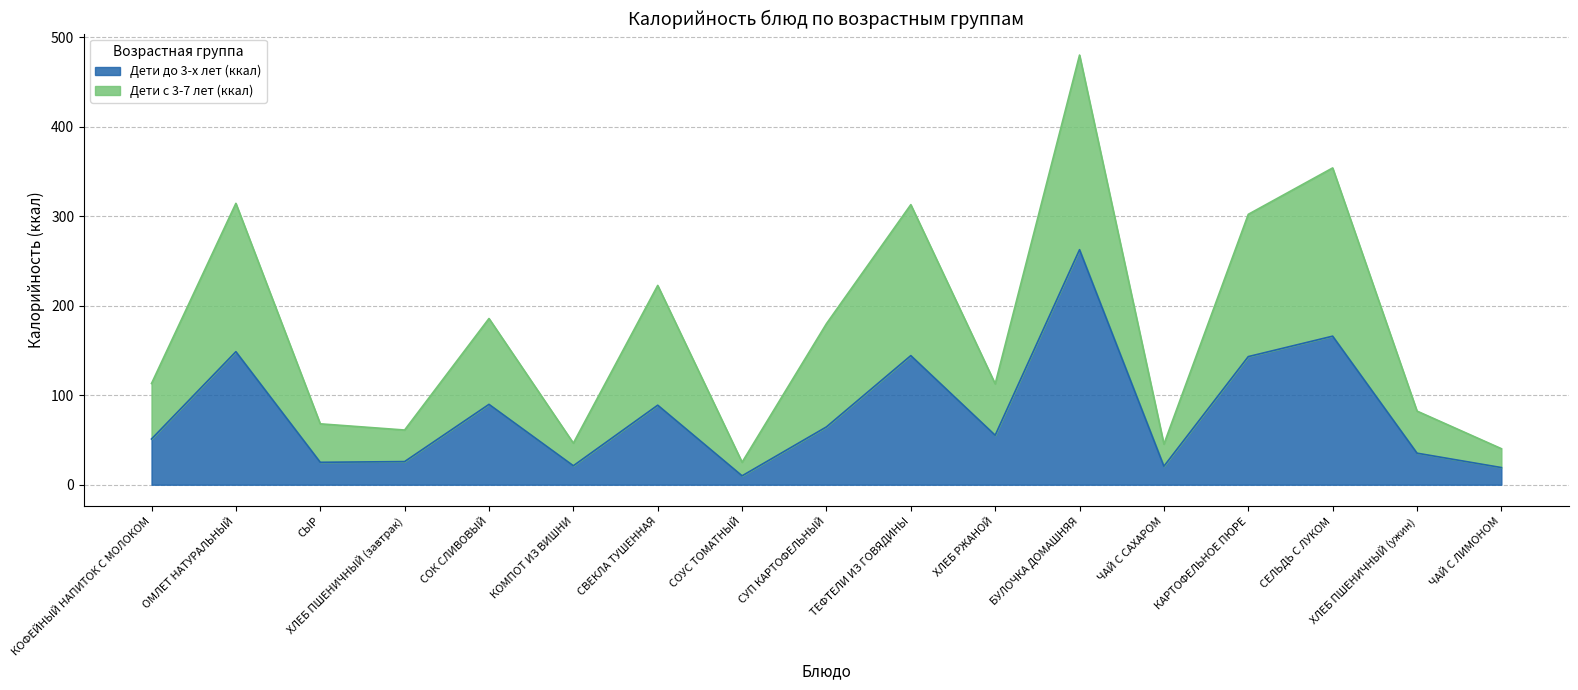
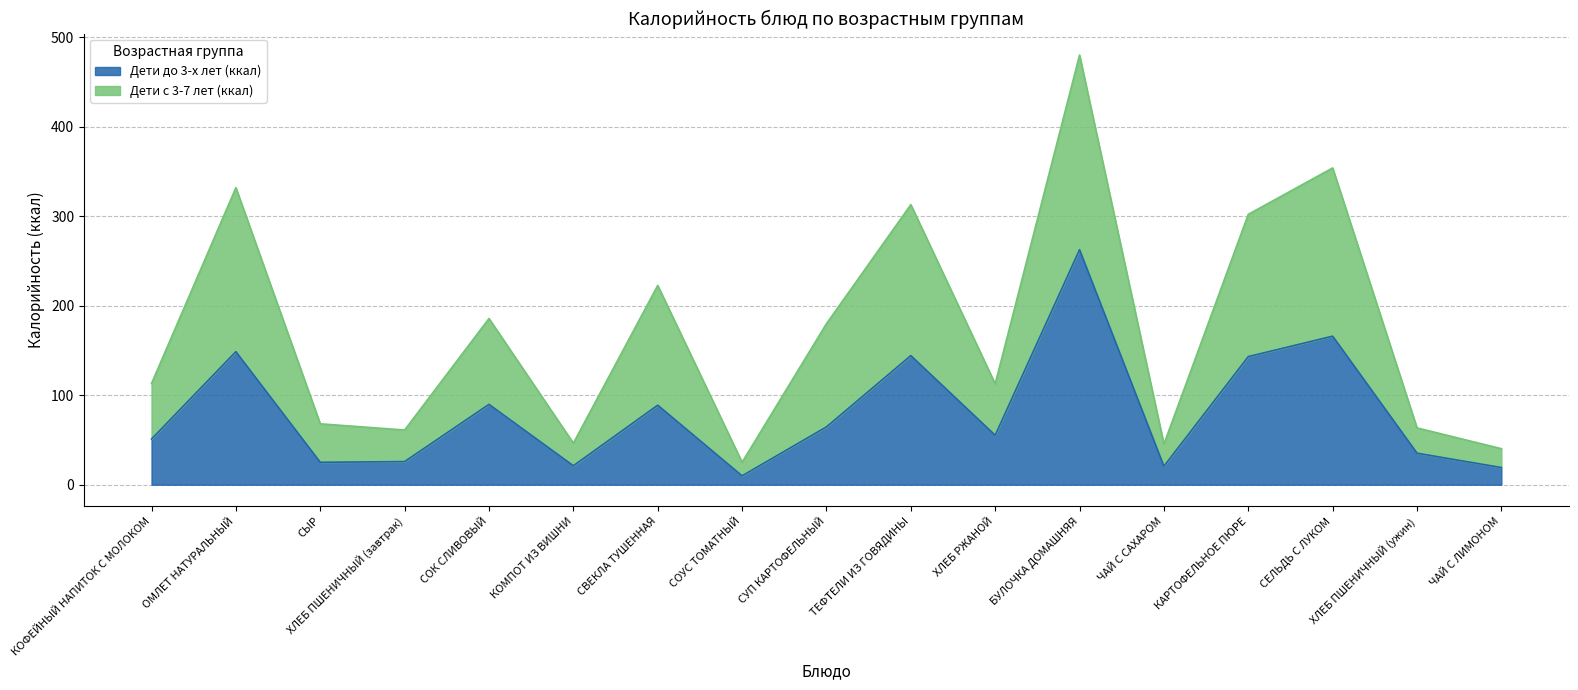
  {
    "Дети до 3-х лет (ккал)": {
      "КОФЕЙНЫЙ НАПИТОК С МОЛОКОМ": 50,
      "ОМЛЕТ НАТУРАЛЬНЫЙ": 150,
      "СЫР": 30,
      "ХЛЕБ ПШЕНИЧНЫЙ (завтрак)": 30,
      "СОК СЛИВОВЫЙ": 90,
      "КОМПОТ ИЗ ВИШНИ": 20,
      "СВЕКЛА ТУШЕННАЯ": 90,
      "СОУС ТОМАТНЫЙ": 10,
      "СУП КАРТОФЕЛЬНЫЙ": 60,
      "ТЕФТЕЛИ ИЗ ГОВЯДИНЫ": 140,
      "ХЛЕБ РЖАНОЙ": 60,
      "БУЛОЧКА ДОМАШНЯЯ": 260,
      "ЧАЙ С САХАРОМ": 20,
      "КАРТОФЕЛЬНОЕ ПЮРЕ": 140,
      "СЕЛЬДЬ С ЛУКОМ": 170,
      "ХЛЕБ ПШЕНИЧНЫЙ (ужин)": 40,
      "ЧАЙ С ЛИМОНОМ": 20
    },
    "Дети с 3-7 лет (ккал)": {
      "КОФЕЙНЫЙ НАПИТОК С МОЛОКОМ": 60,
-     "ОМЛЕТ НАТУРАЛЬНЫЙ": 170,
+     "ОМЛЕТ НАТУРАЛЬНЫЙ": 180,
      "СЫР": 40,
      "ХЛЕБ ПШЕНИЧНЫЙ (завтрак)": 40,
      "СОК СЛИВОВЫЙ": 100,
      "КОМПОТ ИЗ ВИШНИ": 30,
      "СВЕКЛА ТУШЕННАЯ": 130,
      "СОУС ТОМАТНЫЙ": 20,
      "СУП КАРТОФЕЛЬНЫЙ": 120,
      "ТЕФТЕЛИ ИЗ ГОВЯДИНЫ": 170,
      "ХЛЕБ РЖАНОЙ": 60,
      "БУЛОЧКА ДОМАШНЯЯ": 220,
      "ЧАЙ С САХАРОМ": 20,
      "КАРТОФЕЛЬНОЕ ПЮРЕ": 160,
      "СЕЛЬДЬ С ЛУКОМ": 190,
-     "ХЛЕБ ПШЕНИЧНЫЙ (ужин)": 50,
+     "ХЛЕБ ПШЕНИЧНЫЙ (ужин)": 30,
      "ЧАЙ С ЛИМОНОМ": 20
    }
  }
